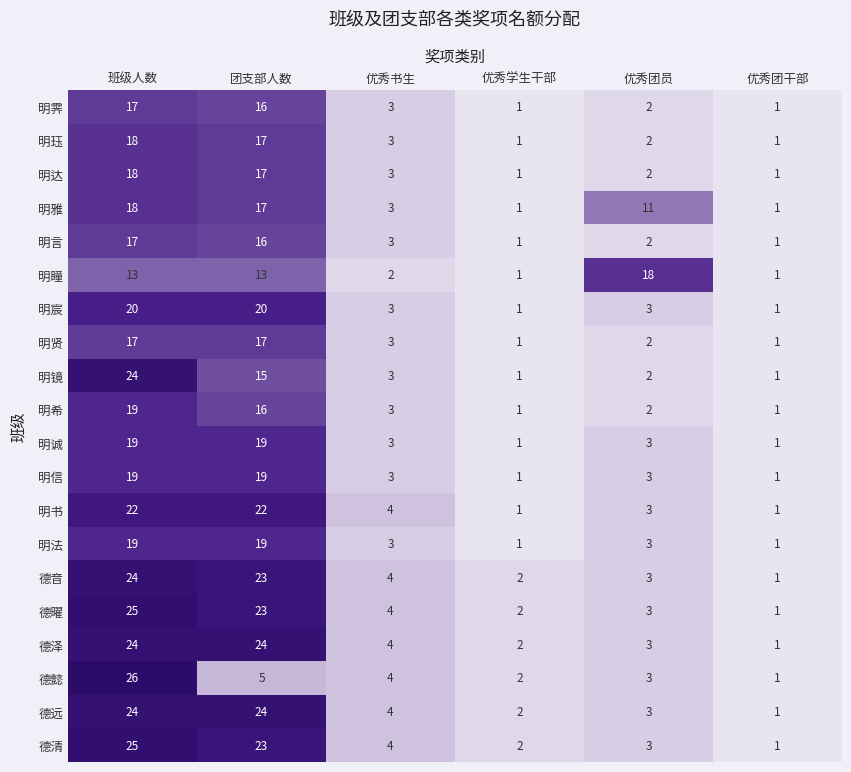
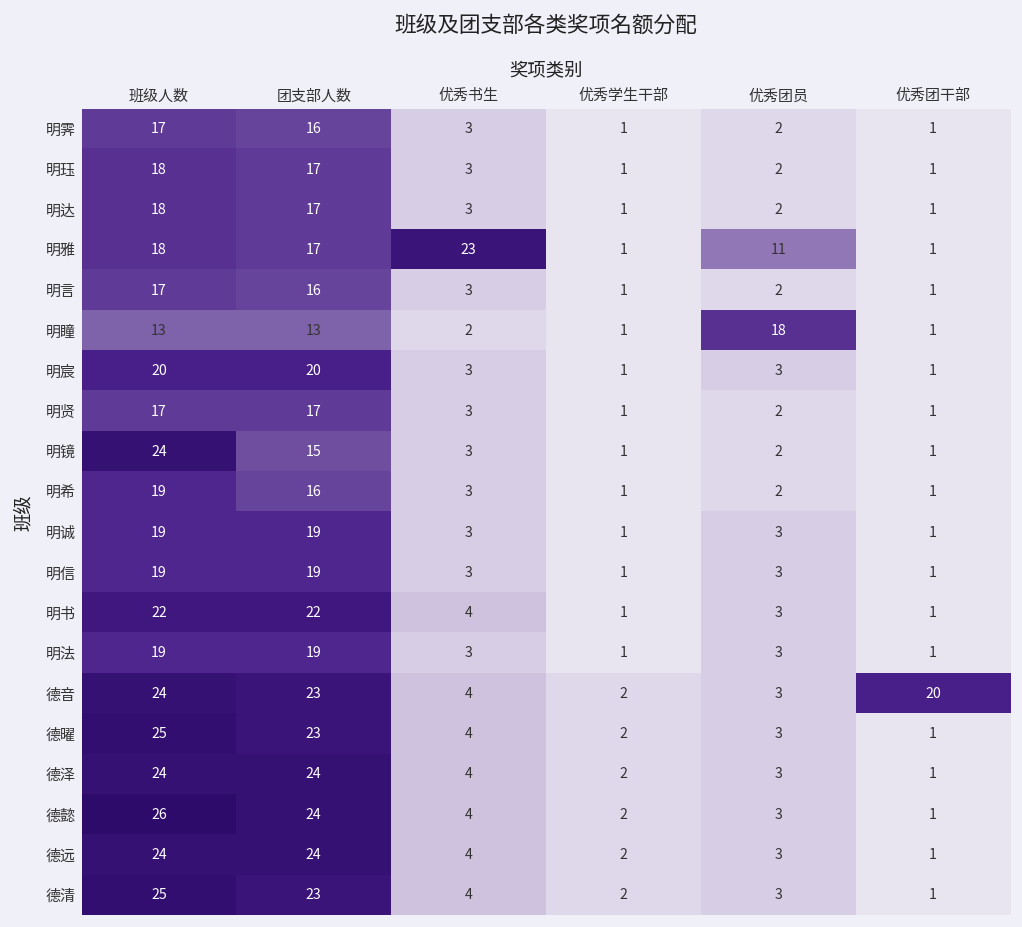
  {
    "明霁": {
      "班级人数": 17,
      "团支部人数": 16,
      "优秀书生": 3,
      "优秀学生干部": 1,
      "优秀团员": 2,
      "优秀团干部": 1
    },
    "明珏": {
      "班级人数": 18,
      "团支部人数": 17,
      "优秀书生": 3,
      "优秀学生干部": 1,
      "优秀团员": 2,
      "优秀团干部": 1
    },
    "明达": {
      "班级人数": 18,
      "团支部人数": 17,
      "优秀书生": 3,
      "优秀学生干部": 1,
      "优秀团员": 2,
      "优秀团干部": 1
    },
    "明雅": {
      "班级人数": 18,
      "团支部人数": 17,
-     "优秀书生": 3,
+     "优秀书生": 23,
      "优秀学生干部": 1,
      "优秀团员": 11,
      "优秀团干部": 1
    },
    "明言": {
      "班级人数": 17,
      "团支部人数": 16,
      "优秀书生": 3,
      "优秀学生干部": 1,
      "优秀团员": 2,
      "优秀团干部": 1
    },
    "明瞳": {
      "班级人数": 13,
      "团支部人数": 13,
      "优秀书生": 2,
      "优秀学生干部": 1,
      "优秀团员": 18,
      "优秀团干部": 1
    },
    "明宸": {
      "班级人数": 20,
      "团支部人数": 20,
      "优秀书生": 3,
      "优秀学生干部": 1,
      "优秀团员": 3,
      "优秀团干部": 1
    },
    "明贤": {
      "班级人数": 17,
      "团支部人数": 17,
      "优秀书生": 3,
      "优秀学生干部": 1,
      "优秀团员": 2,
      "优秀团干部": 1
    },
    "明镜": {
      "班级人数": 24,
      "团支部人数": 15,
      "优秀书生": 3,
      "优秀学生干部": 1,
      "优秀团员": 2,
      "优秀团干部": 1
    },
    "明希": {
      "班级人数": 19,
      "团支部人数": 16,
      "优秀书生": 3,
      "优秀学生干部": 1,
      "优秀团员": 2,
      "优秀团干部": 1
    },
    "明诚": {
      "班级人数": 19,
      "团支部人数": 19,
      "优秀书生": 3,
      "优秀学生干部": 1,
      "优秀团员": 3,
      "优秀团干部": 1
    },
    "明信": {
      "班级人数": 19,
      "团支部人数": 19,
      "优秀书生": 3,
      "优秀学生干部": 1,
      "优秀团员": 3,
      "优秀团干部": 1
    },
    "明书": {
      "班级人数": 22,
      "团支部人数": 22,
      "优秀书生": 4,
      "优秀学生干部": 1,
      "优秀团员": 3,
      "优秀团干部": 1
    },
    "明法": {
      "班级人数": 19,
      "团支部人数": 19,
      "优秀书生": 3,
      "优秀学生干部": 1,
      "优秀团员": 3,
      "优秀团干部": 1
    },
    "德音": {
      "班级人数": 24,
      "团支部人数": 23,
      "优秀书生": 4,
      "优秀学生干部": 2,
      "优秀团员": 3,
-     "优秀团干部": 1
+     "优秀团干部": 20
    },
    "德曜": {
      "班级人数": 25,
      "团支部人数": 23,
      "优秀书生": 4,
      "优秀学生干部": 2,
      "优秀团员": 3,
      "优秀团干部": 1
    },
    "德泽": {
      "班级人数": 24,
      "团支部人数": 24,
      "优秀书生": 4,
      "优秀学生干部": 2,
      "优秀团员": 3,
      "优秀团干部": 1
    },
    "德懿": {
      "班级人数": 26,
-     "团支部人数": 5,
+     "团支部人数": 24,
      "优秀书生": 4,
      "优秀学生干部": 2,
      "优秀团员": 3,
      "优秀团干部": 1
    },
    "德远": {
      "班级人数": 24,
      "团支部人数": 24,
      "优秀书生": 4,
      "优秀学生干部": 2,
      "优秀团员": 3,
      "优秀团干部": 1
    },
    "德清": {
      "班级人数": 25,
      "团支部人数": 23,
      "优秀书生": 4,
      "优秀学生干部": 2,
      "优秀团员": 3,
      "优秀团干部": 1
    }
  }
